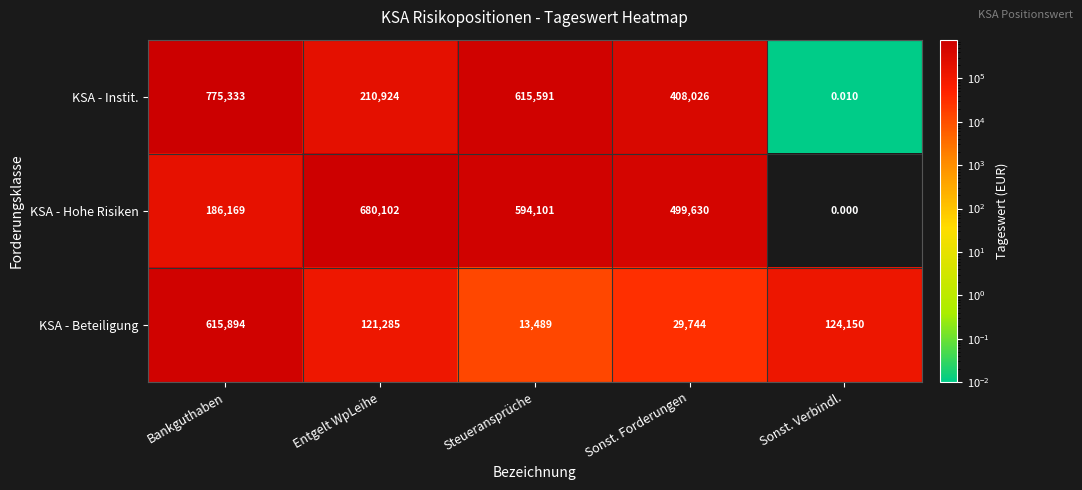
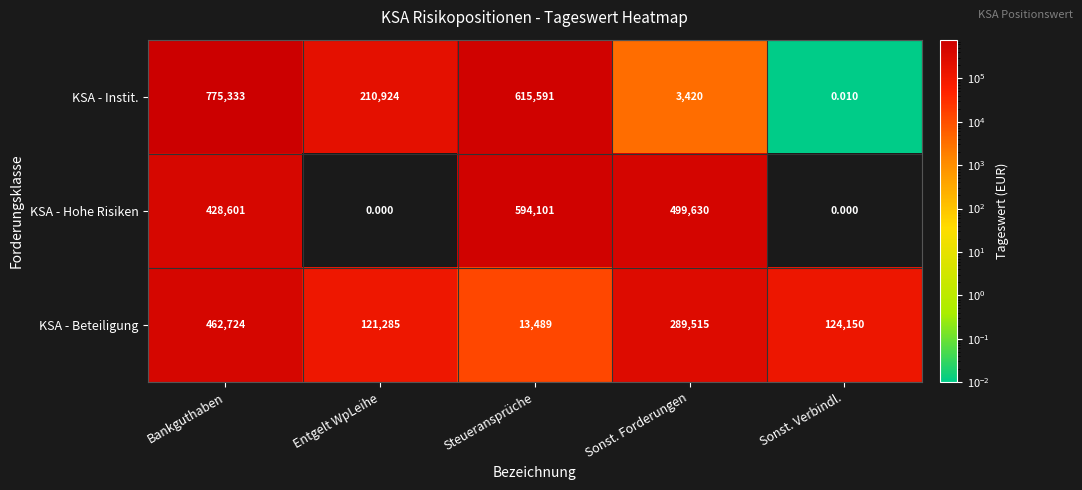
  {
    "KSA - Instit.": {
      "Bankguthaben": "775,333",
      "Entgelt WpLeihe": "210,924",
      "Steueransprüche": "615,591",
-     "Sonst. Forderungen": "408,026",
+     "Sonst. Forderungen": "3,420",
      "Sonst. Verbindl.": "0.010"
    },
    "KSA - Hohe Risiken": {
-     "Bankguthaben": "186,169",
-     "Entgelt WpLeihe": "680,102",
+     "Bankguthaben": "428,601",
+     "Entgelt WpLeihe": "0.000",
      "Steueransprüche": "594,101",
      "Sonst. Forderungen": "499,630",
      "Sonst. Verbindl.": "0.000"
    },
    "KSA - Beteiligung": {
-     "Bankguthaben": "615,894",
+     "Bankguthaben": "462,724",
      "Entgelt WpLeihe": "121,285",
      "Steueransprüche": "13,489",
-     "Sonst. Forderungen": "29,744",
+     "Sonst. Forderungen": "289,515",
      "Sonst. Verbindl.": "124,150"
    }
  }
